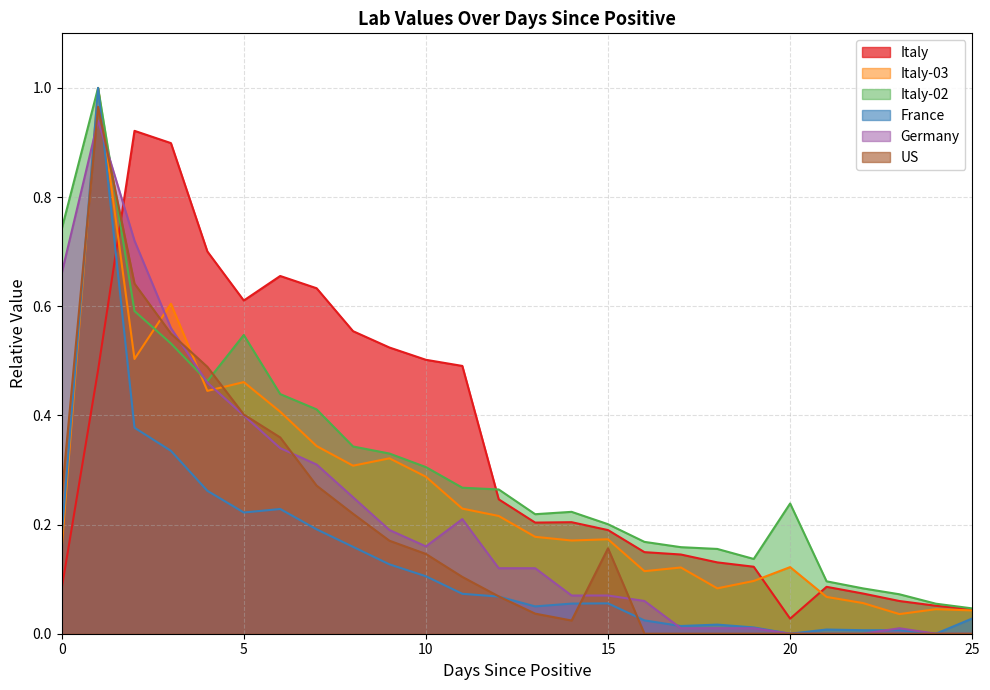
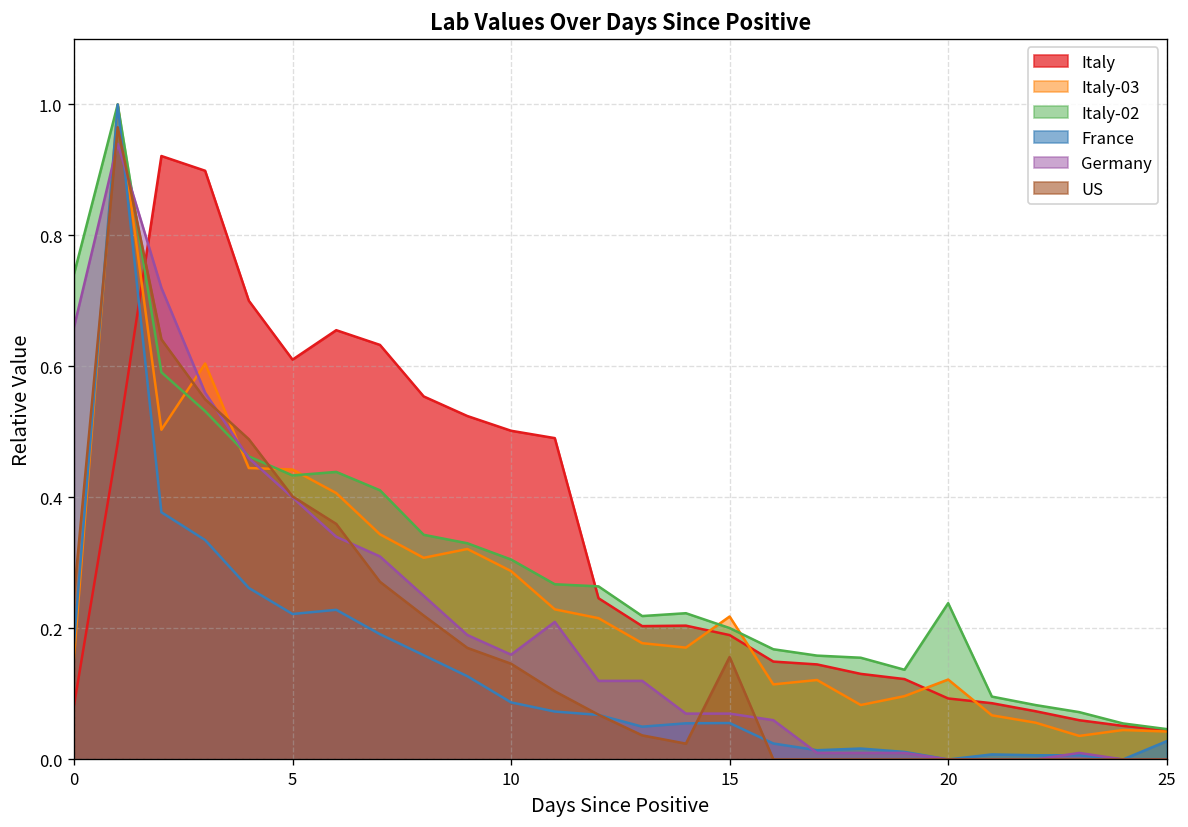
  {
    "Italy": {
      "0": 0.08,
      "5": 0.61,
      "10": 0.50,
      "15": 0.19,
-     "20": 0.03
+     "20": 0.09
    },
    "Italy-03": {
      "0": 0.16,
-     "5": 0.46,
+     "5": 0.44,
      "10": 0.29,
-     "15": 0.17,
+     "15": 0.22,
      "20": 0.12
    },
    "Italy-02": {
      "0": 0.74,
-     "5": 0.55,
+     "5": 0.43,
      "10": 0.31,
      "15": 0.20,
      "20": 0.24
    },
    "France": {
      "0": 0.18,
      "5": 0.22,
-     "10": 0.11,
+     "10": 0.09,
      "15": 0.06,
      "25": 0.03
    },
    "Germany": {
      "0": 0.66,
      "10": 0.16,
      "15": 0.07
    },
    "US": {
      "0": 0.25,
      "10": 0.15,
      "15": 0.16
    }
  }
